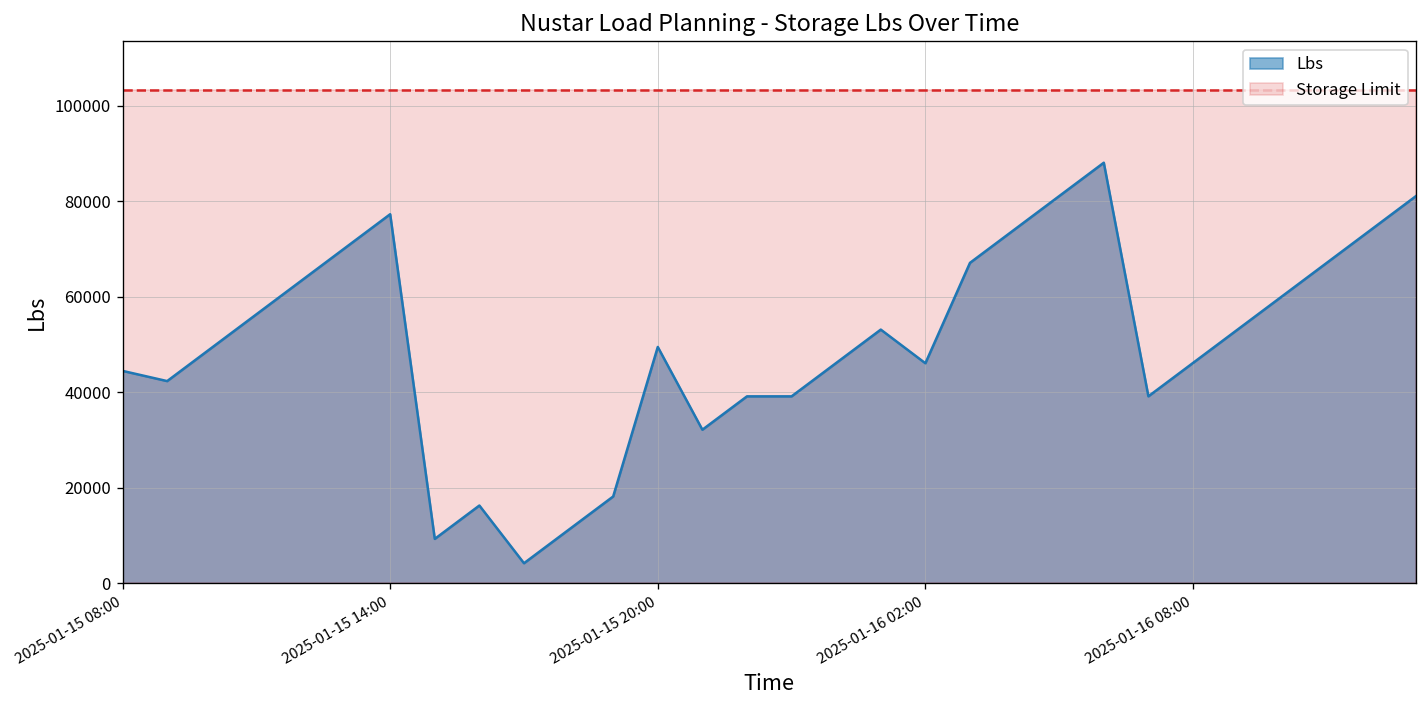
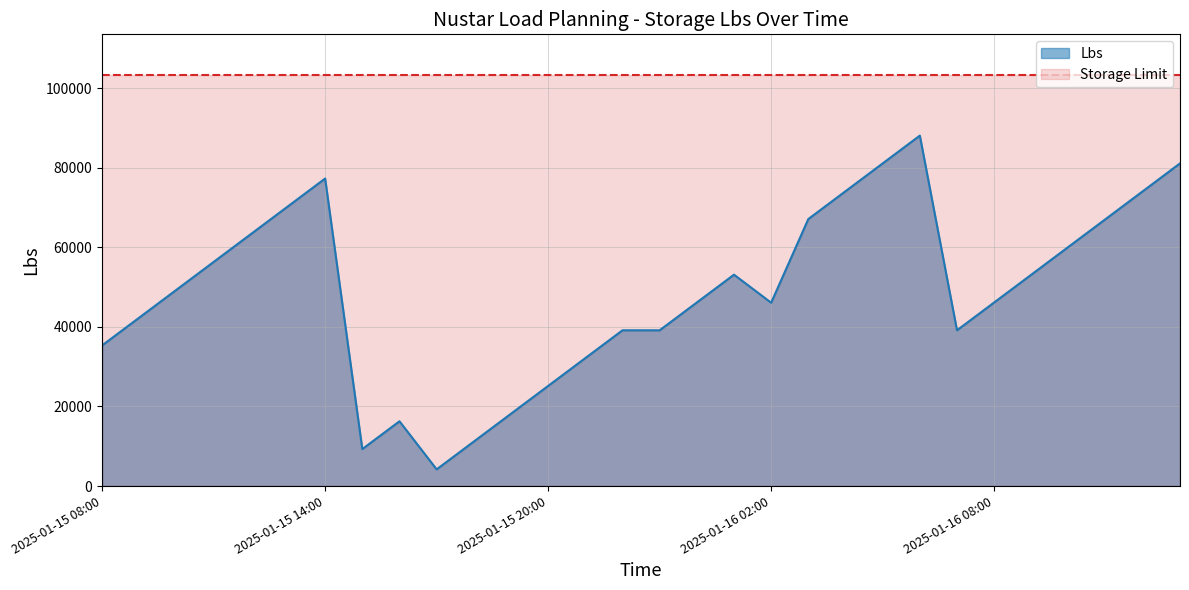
  {
    "Lbs": {
-     "2025-01-15 08:00": 44000,
+     "2025-01-15 08:00": 35000,
      "2025-01-15 14:00": 77000,
-     "2025-01-15 20:00": 49000,
+     "2025-01-15 20:00": 25000,
      "2025-01-16 02:00": 46000,
      "2025-01-16 08:00": 46000
    },
    "Storage Limit": {
      "2025-01-15 08:00": 103000,
      "2025-01-15 14:00": 103000,
      "2025-01-15 20:00": 103000,
      "2025-01-16 02:00": 103000,
      "2025-01-16 08:00": 103000
    }
  }
